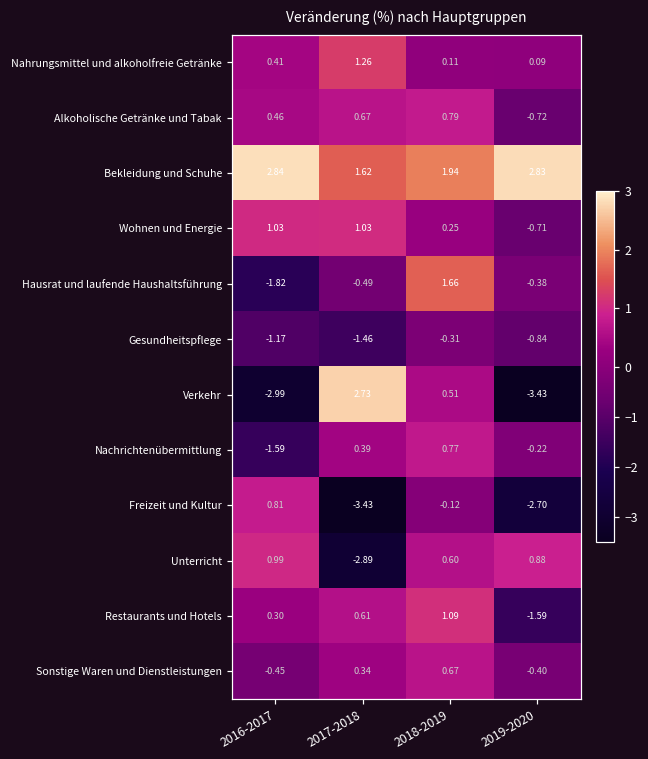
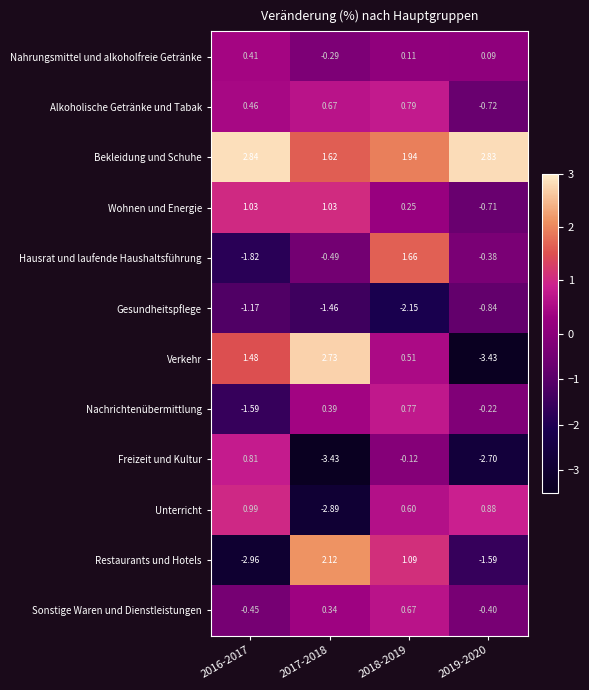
  {
    "Nahrungsmittel und alkoholfreie Getränke": {
      "2016-2017": 0.41,
-     "2017-2018": 1.26,
+     "2017-2018": -0.29,
      "2018-2019": 0.11,
      "2019-2020": 0.09
    },
    "Alkoholische Getränke und Tabak": {
      "2016-2017": 0.46,
      "2017-2018": 0.67,
      "2018-2019": 0.79,
      "2019-2020": -0.72
    },
    "Bekleidung und Schuhe": {
      "2016-2017": 2.84,
      "2017-2018": 1.62,
      "2018-2019": 1.94,
      "2019-2020": 2.83
    },
    "Wohnen und Energie": {
      "2016-2017": 1.03,
      "2017-2018": 1.03,
      "2018-2019": 0.25,
      "2019-2020": -0.71
    },
    "Hausrat und laufende Haushaltsführung": {
      "2016-2017": -1.82,
      "2017-2018": -0.49,
      "2018-2019": 1.66,
      "2019-2020": -0.38
    },
    "Gesundheitspflege": {
      "2016-2017": -1.17,
      "2017-2018": -1.46,
-     "2018-2019": -0.31,
+     "2018-2019": -2.15,
      "2019-2020": -0.84
    },
    "Verkehr": {
-     "2016-2017": -2.99,
+     "2016-2017": 1.48,
      "2017-2018": 2.73,
      "2018-2019": 0.51,
      "2019-2020": -3.43
    },
    "Nachrichtenübermittlung": {
      "2016-2017": -1.59,
      "2017-2018": 0.39,
      "2018-2019": 0.77,
      "2019-2020": -0.22
    },
    "Freizeit und Kultur": {
      "2016-2017": 0.81,
      "2017-2018": -3.43,
      "2018-2019": -0.12,
      "2019-2020": -2.70
    },
    "Unterricht": {
      "2016-2017": 0.99,
      "2017-2018": -2.89,
      "2018-2019": 0.60,
      "2019-2020": 0.88
    },
    "Restaurants und Hotels": {
-     "2016-2017": 0.30,
-     "2017-2018": 0.61,
+     "2016-2017": -2.96,
+     "2017-2018": 2.12,
      "2018-2019": 1.09,
      "2019-2020": -1.59
    },
    "Sonstige Waren und Dienstleistungen": {
      "2016-2017": -0.45,
      "2017-2018": 0.34,
      "2018-2019": 0.67,
      "2019-2020": -0.40
    }
  }
